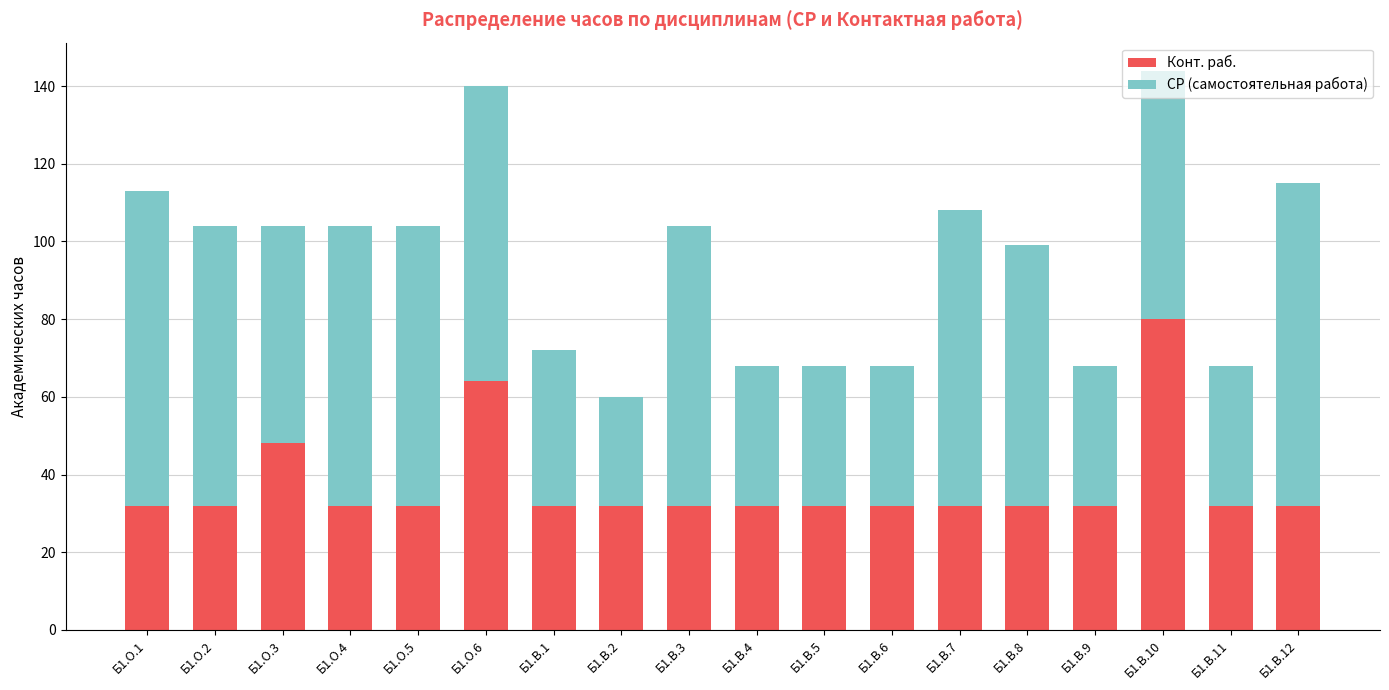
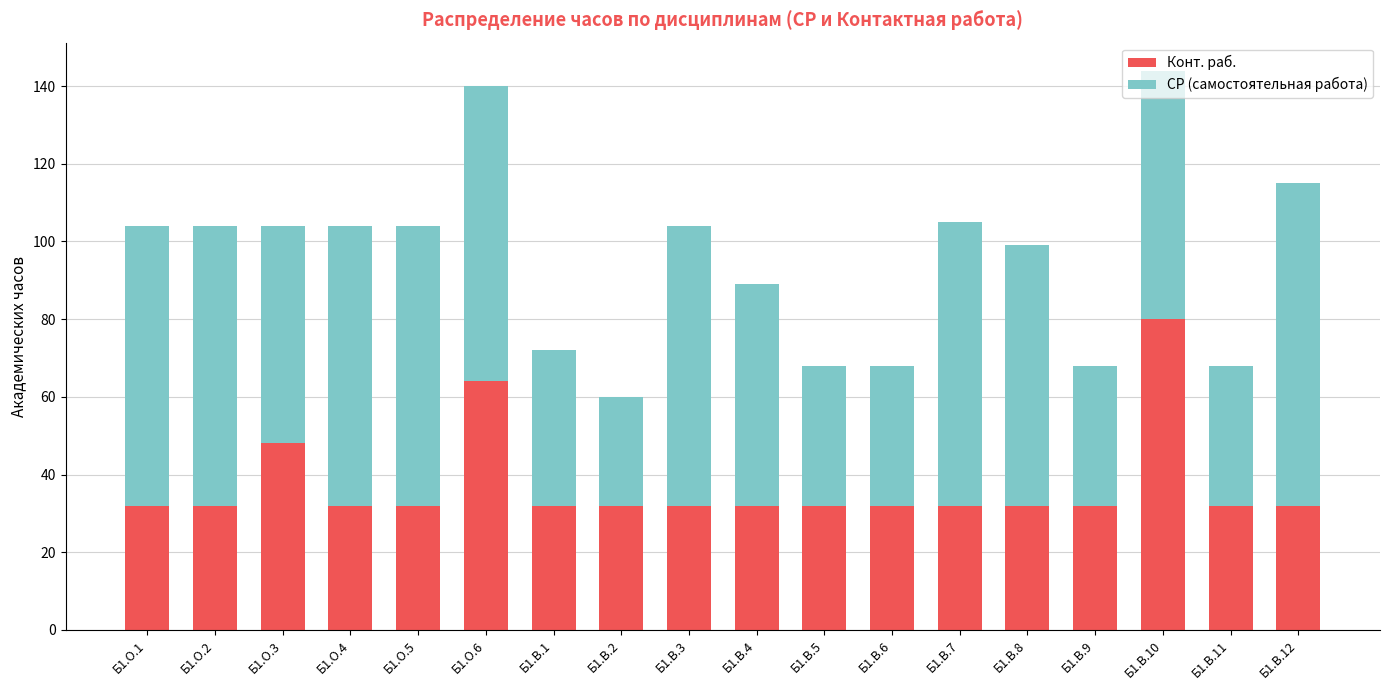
  {
    "Конт. раб.": {
      "Б1.О.1": 32,
      "Б1.О.2": 32,
      "Б1.О.3": 48,
      "Б1.О.4": 32,
      "Б1.О.5": 32,
      "Б1.О.6": 64,
      "Б1.В.1": 32,
      "Б1.В.2": 32,
      "Б1.В.3": 32,
      "Б1.В.4": 32,
      "Б1.В.5": 32,
      "Б1.В.6": 32,
      "Б1.В.7": 32,
      "Б1.В.8": 32,
      "Б1.В.9": 32,
      "Б1.В.10": 80,
      "Б1.В.11": 32,
      "Б1.В.12": 32
    },
    "СР (самостоятельная работа)": {
-     "Б1.О.1": 81,
+     "Б1.О.1": 72,
      "Б1.О.2": 72,
      "Б1.О.3": 56,
      "Б1.О.4": 72,
      "Б1.О.5": 72,
      "Б1.О.6": 76,
      "Б1.В.1": 40,
      "Б1.В.2": 28,
      "Б1.В.3": 72,
-     "Б1.В.4": 36,
+     "Б1.В.4": 57,
      "Б1.В.5": 36,
      "Б1.В.6": 36,
-     "Б1.В.7": 76,
+     "Б1.В.7": 73,
      "Б1.В.8": 67,
      "Б1.В.9": 36,
      "Б1.В.11": 36,
      "Б1.В.12": 83
    }
  }
